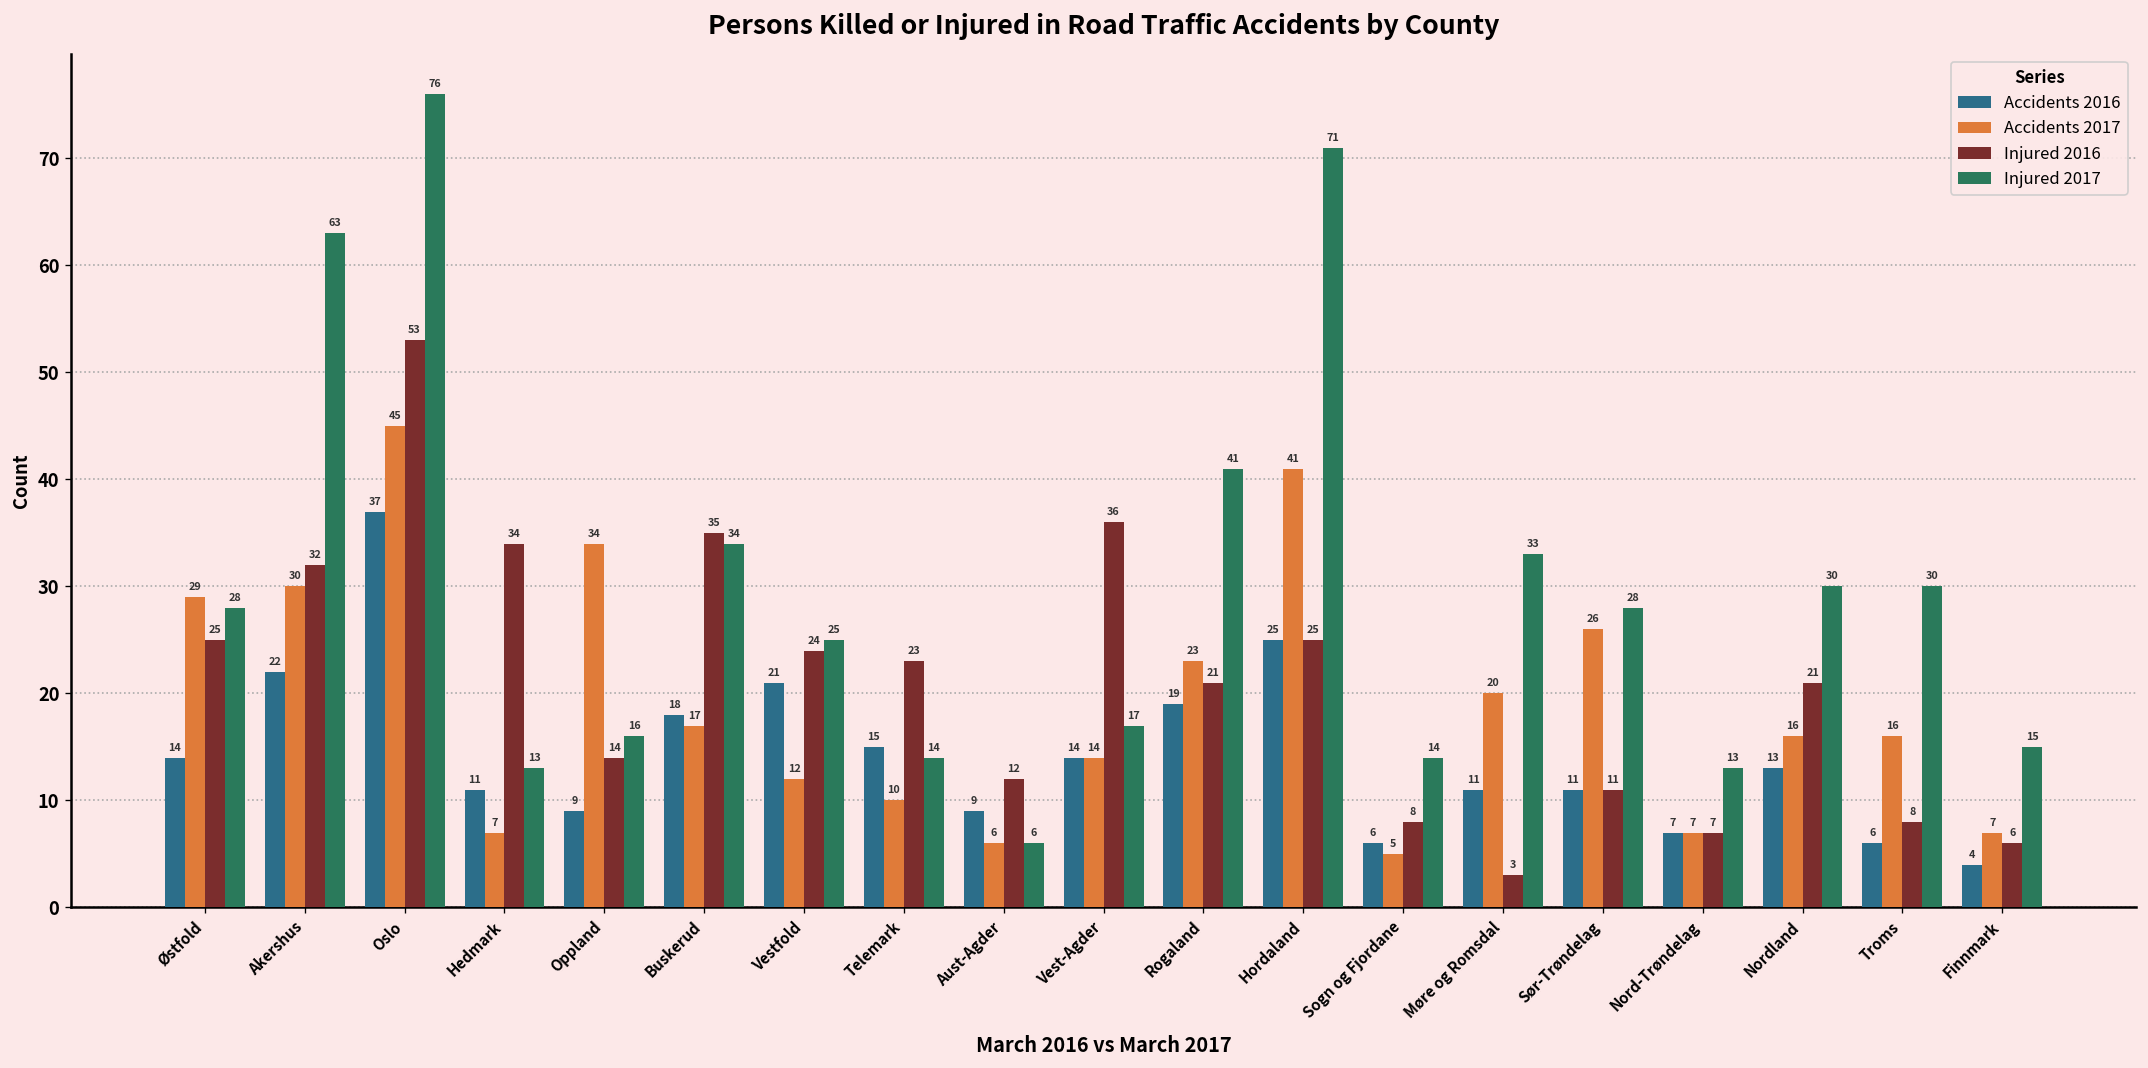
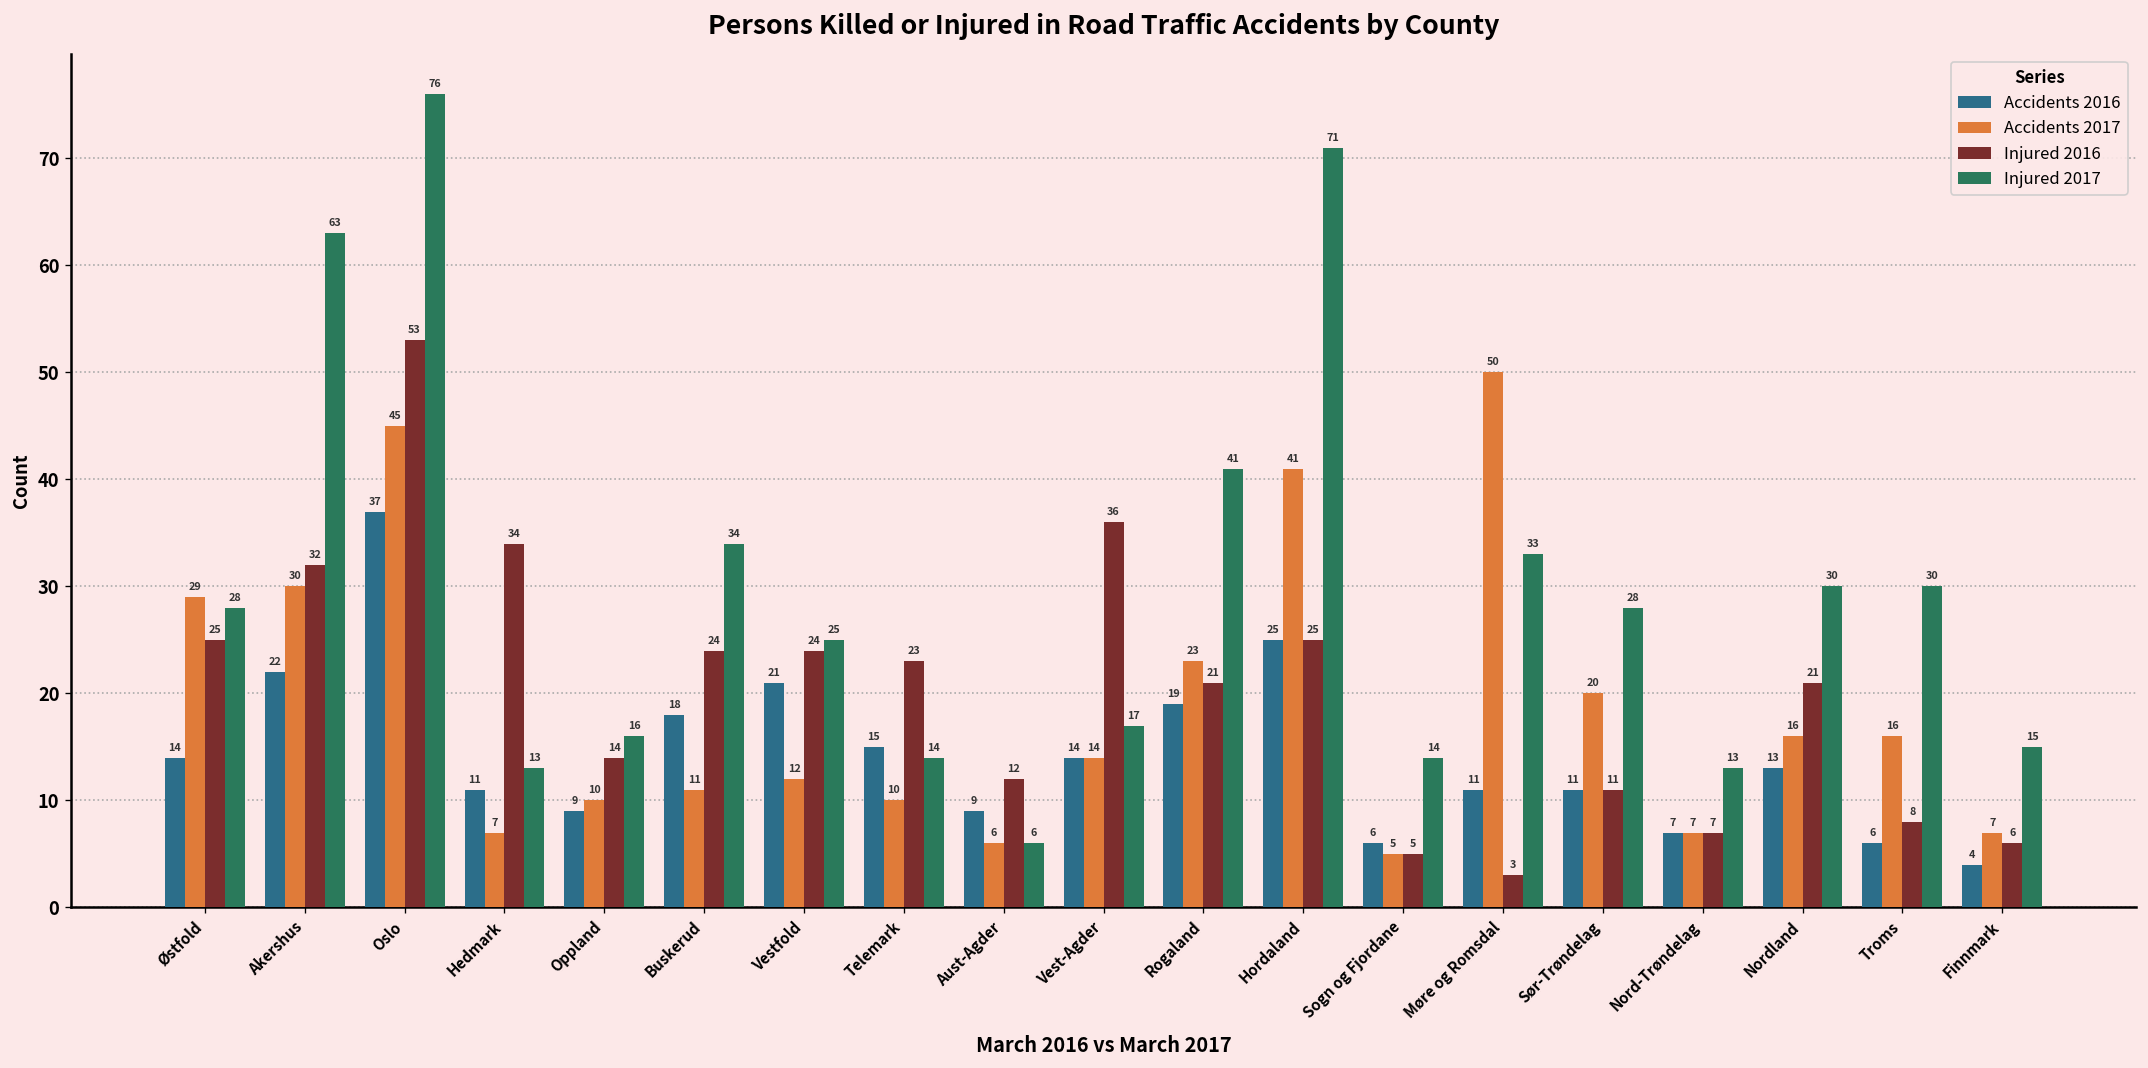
  {
    "Accidents 2017": {
      "Østfold": 29,
      "Akershus": 30,
      "Oslo": 45,
      "Hedmark": 7,
-     "Oppland": 34,
-     "Buskerud": 17,
+     "Oppland": 10,
+     "Buskerud": 11,
      "Vestfold": 12,
      "Telemark": 10,
      "Aust-Agder": 6,
      "Vest-Agder": 14,
      "Rogaland": 23,
      "Hordaland": 41,
      "Sogn og Fjordane": 5,
-     "Møre og Romsdal": 20,
-     "Sør-Trøndelag": 26,
+     "Møre og Romsdal": 50,
+     "Sør-Trøndelag": 20,
      "Nord-Trøndelag": 7,
      "Nordland": 16,
      "Troms": 16,
      "Finnmark": 7
    },
    "Injured 2016": {
      "Østfold": 25,
      "Akershus": 32,
      "Oslo": 53,
      "Hedmark": 34,
      "Oppland": 14,
-     "Buskerud": 35,
+     "Buskerud": 24,
      "Vestfold": 24,
      "Telemark": 23,
      "Aust-Agder": 12,
      "Vest-Agder": 36,
      "Rogaland": 21,
      "Hordaland": 25,
-     "Sogn og Fjordane": 8,
+     "Sogn og Fjordane": 5,
      "Møre og Romsdal": 3,
      "Sør-Trøndelag": 11,
      "Nord-Trøndelag": 7,
      "Nordland": 21,
      "Troms": 8,
      "Finnmark": 6
    }
  }
